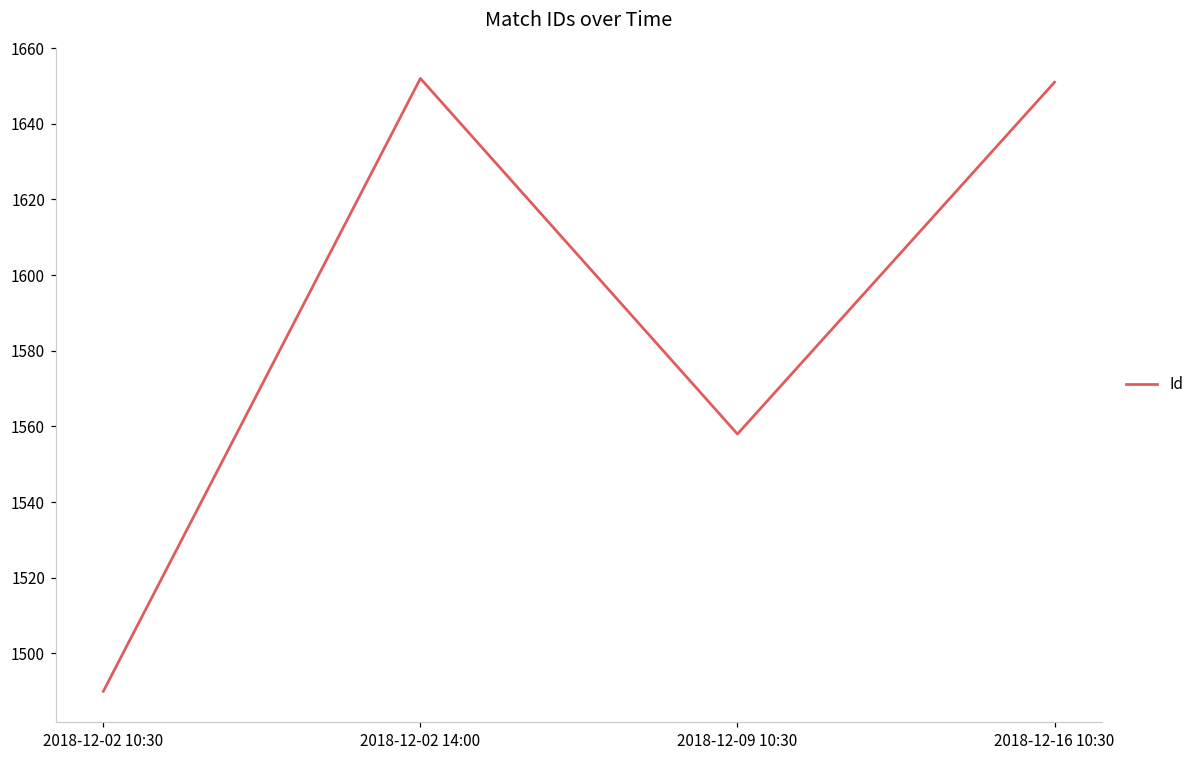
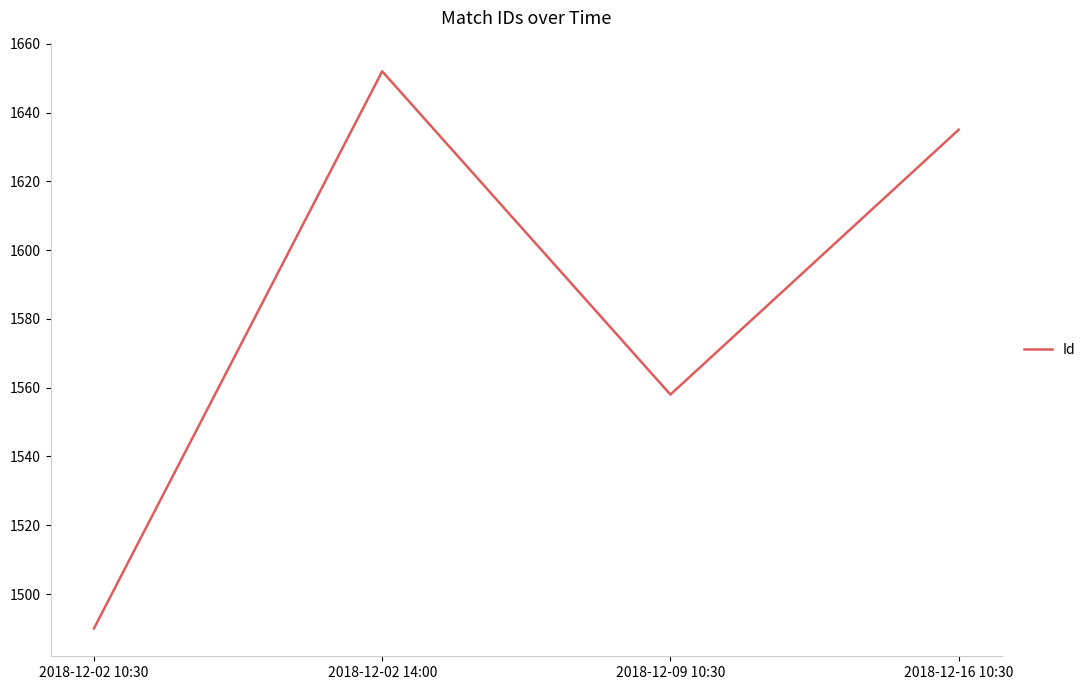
  {
    "2018-12-02 10:30": 1490,
    "2018-12-02 14:00": 1652,
    "2018-12-09 10:30": 1558,
-   "2018-12-16 10:30": 1651
+   "2018-12-16 10:30": 1635
  }
